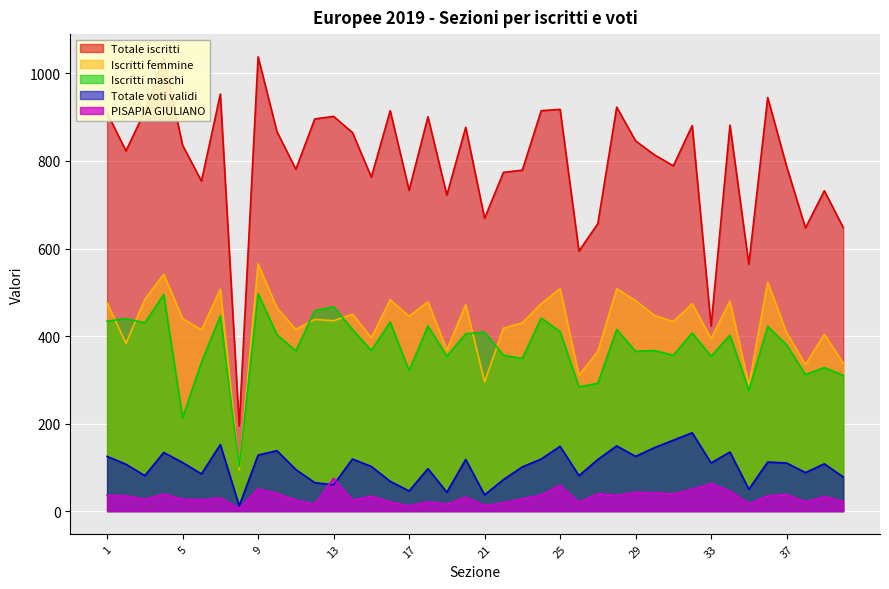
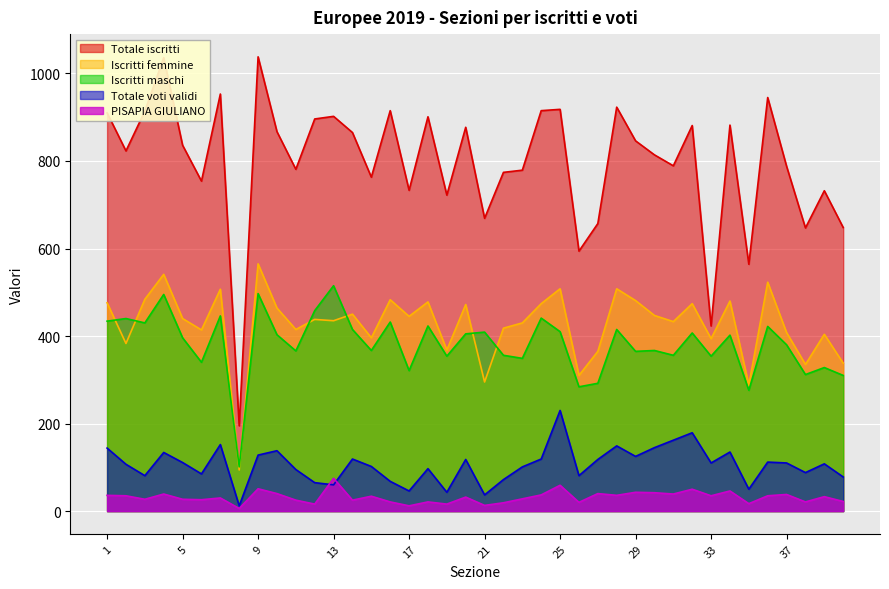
  {
    "Totale iscritti": {
      "5": 840,
      "9": 1040,
      "13": 900,
      "17": 730,
      "21": 670,
      "25": 920,
      "29": 850,
      "33": 420,
      "37": 790
    },
    "Iscritti femmine": {
      "1": 480,
      "5": 440,
      "9": 570,
      "13": 440,
      "17": 450,
      "21": 300,
      "25": 510,
      "29": 480,
      "33": 390,
      "37": 410
    },
    "Iscritti maschi": {
      "1": 430,
-     "5": 210,
+     "5": 400,
      "9": 500,
-     "13": 470,
+     "13": 520,
      "17": 320,
      "21": 410,
      "25": 410,
      "29": 370,
      "33": 350,
      "37": 380
    },
    "Totale voti validi": {
-     "1": 130,
+     "1": 140,
      "5": 110,
      "9": 130,
      "13": 60,
      "17": 50,
      "21": 40,
-     "25": 150,
+     "25": 230,
      "29": 130,
      "33": 110,
      "37": 110
    },
    "PISAPIA GIULIANO": {
      "1": 40,
      "5": 30,
      "9": 50,
      "13": 80,
      "17": 10,
      "21": 10,
      "25": 60,
      "29": 40,
-     "33": 60,
+     "33": 40,
      "37": 40
    }
  }
